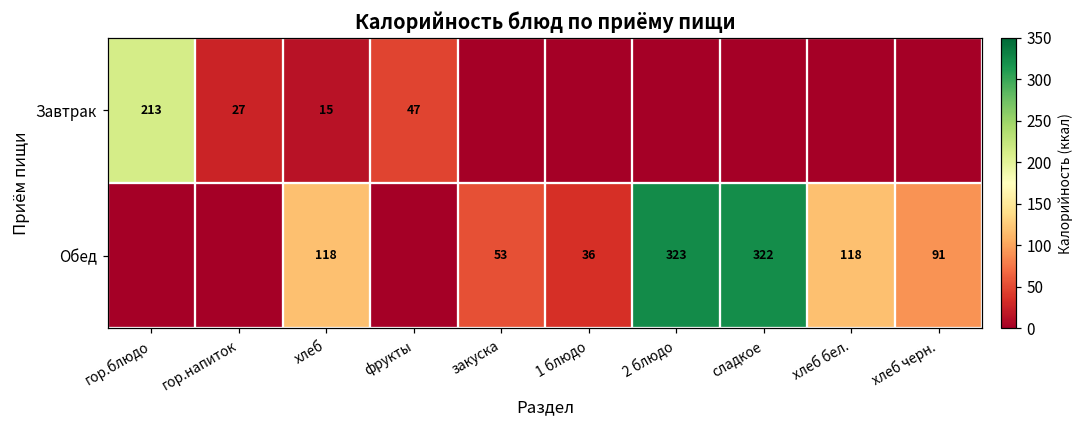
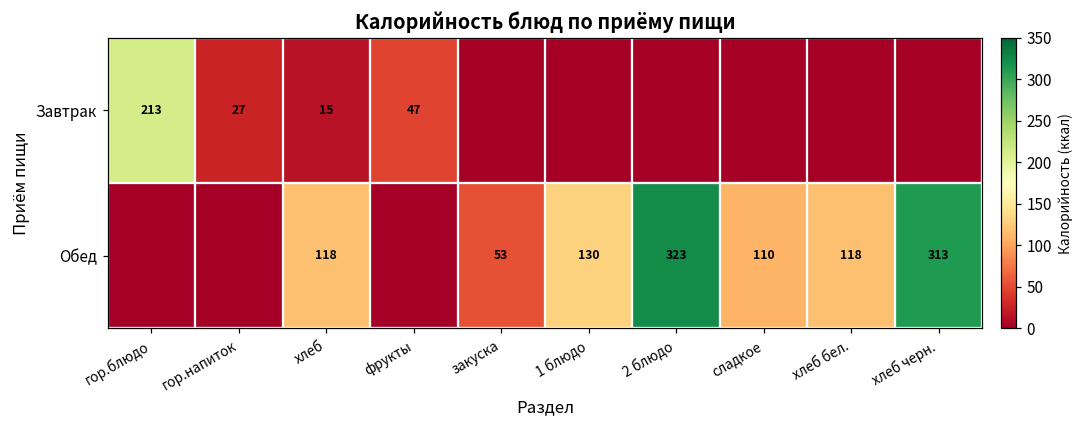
  {
    "Завтрак": {
      "гор.блюдо": 213,
      "гор.напиток": 27,
      "хлеб": 15,
      "фрукты": 47
    },
    "Обед": {
      "хлеб": 118,
      "закуска": 53,
-     "1 блюдо": 36,
+     "1 блюдо": 130,
      "2 блюдо": 323,
-     "сладкое": 322,
+     "сладкое": 110,
      "хлеб бел.": 118,
-     "хлеб черн.": 91
+     "хлеб черн.": 313
    }
  }
